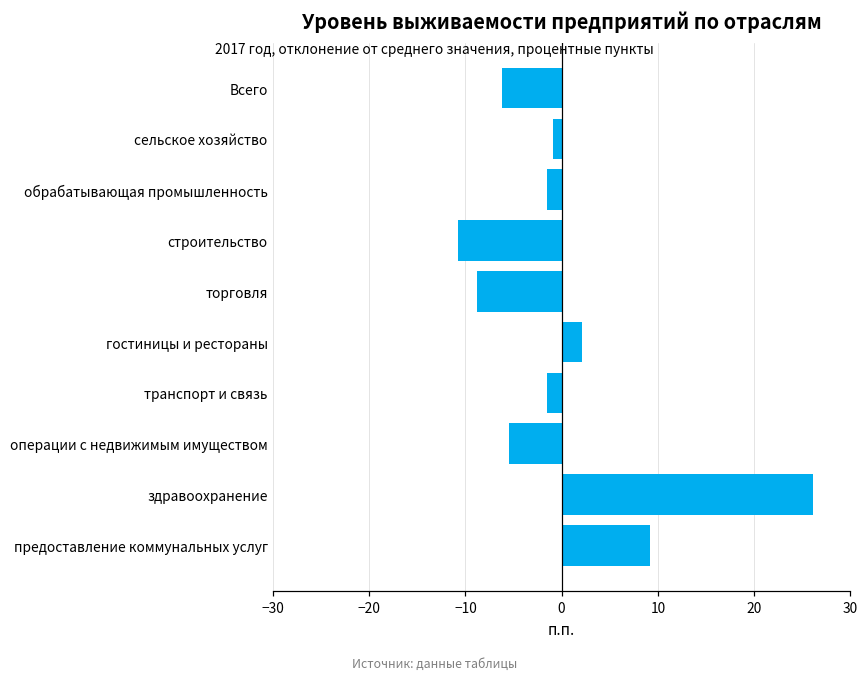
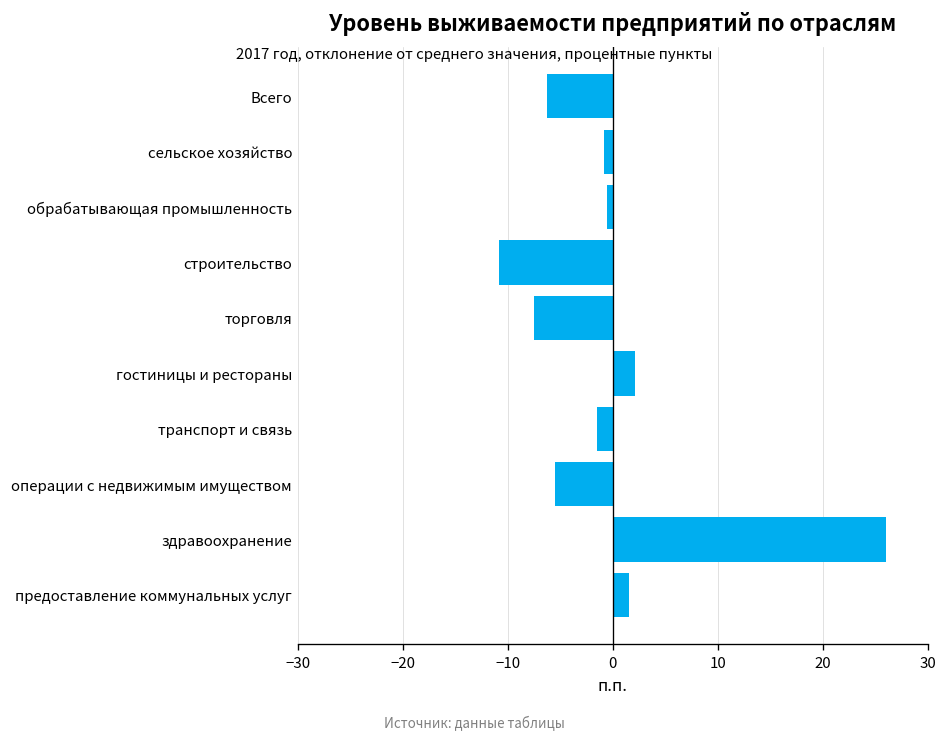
  {
    "Всего": -6,
    "сельское хозяйство": -1,
-   "обрабатывающая промышленность": -2,
+   "обрабатывающая промышленность": -1,
    "строительство": -11,
-   "торговля": -9,
+   "торговля": -8,
    "гостиницы и рестораны": 2,
    "транспорт и связь": -2,
    "операции с недвижимым имуществом": -5,
    "здравоохранение": 26,
-   "предоставление коммунальных услуг": 9
+   "предоставление коммунальных услуг": 2
  }
